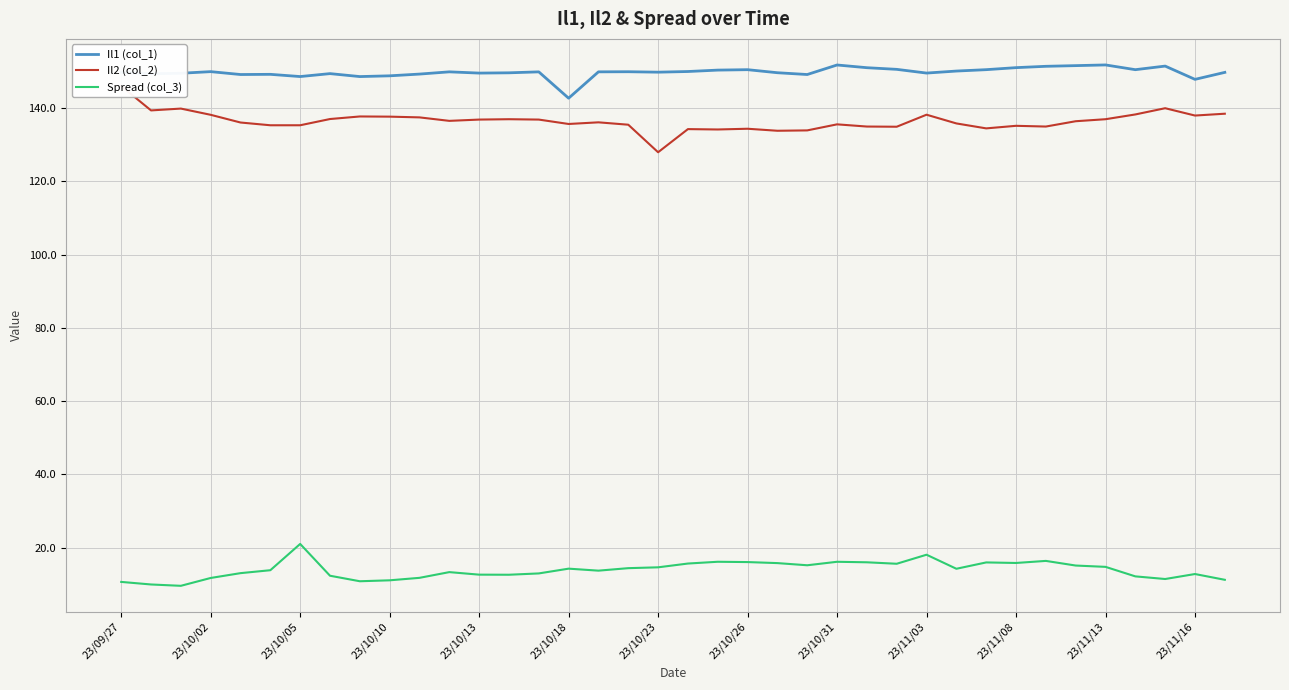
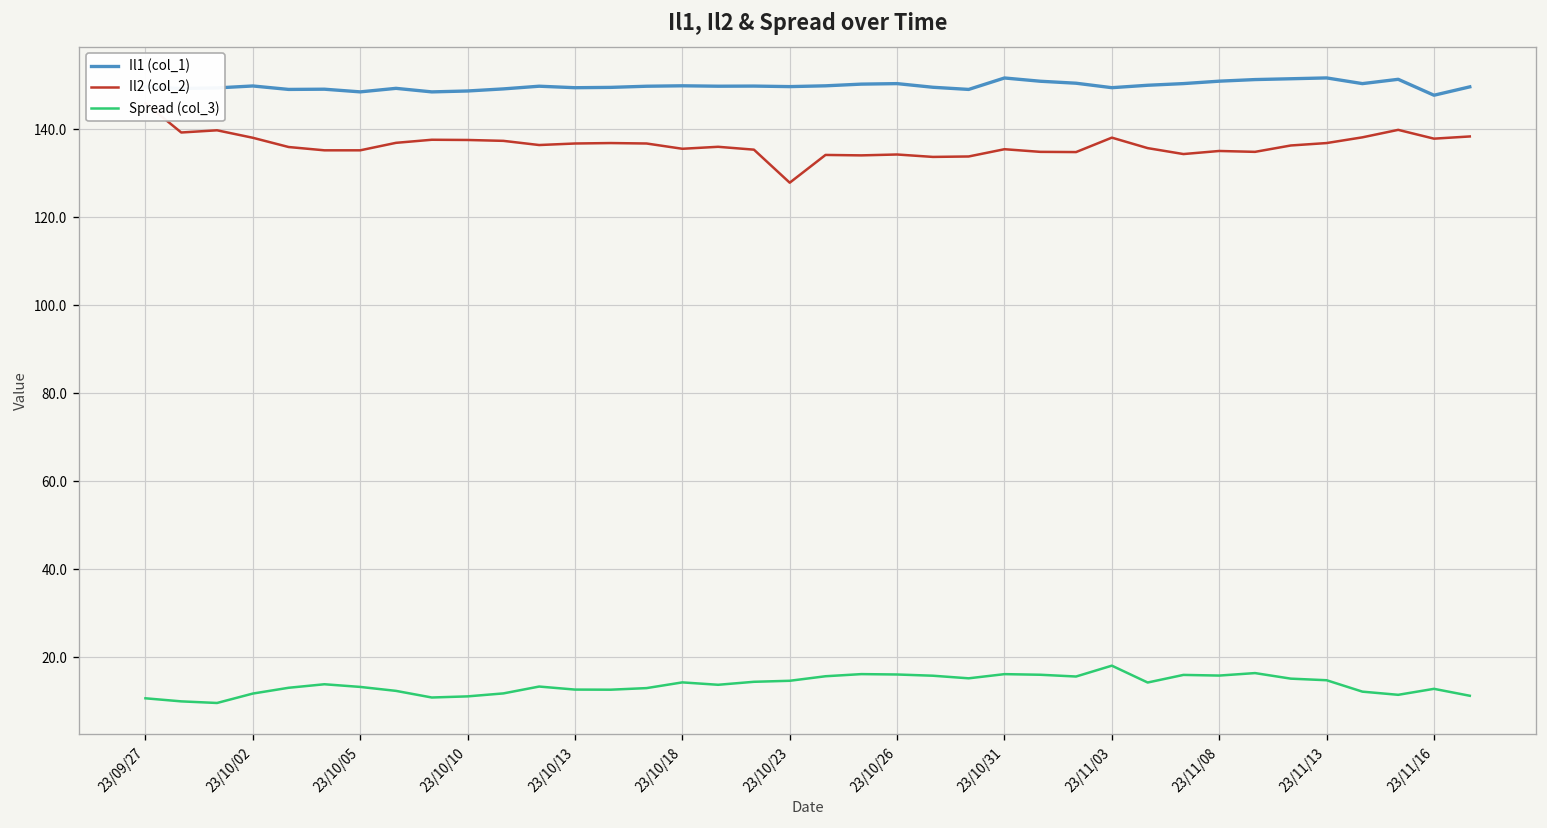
  {
    "Il1 (col_1)": {
      "23/10/02": 150,
      "23/10/05": 149,
      "23/10/10": 149,
      "23/10/13": 149,
-     "23/10/18": 143,
+     "23/10/18": 150,
      "23/10/23": 150,
      "23/10/26": 150,
      "23/10/31": 152,
      "23/11/03": 149,
      "23/11/08": 151,
      "23/11/13": 152,
      "23/11/16": 148
    },
    "Il2 (col_2)": {
      "23/10/02": 138,
      "23/10/05": 135,
      "23/10/10": 138,
      "23/10/13": 137,
      "23/10/18": 136,
      "23/10/23": 128,
      "23/10/26": 134,
      "23/10/31": 136,
      "23/11/03": 138,
      "23/11/08": 135,
      "23/11/13": 137,
      "23/11/16": 138
    },
    "Spread (col_3)": {
      "23/09/27": 11,
      "23/10/02": 12,
-     "23/10/05": 21,
+     "23/10/05": 13,
      "23/10/10": 11,
      "23/10/13": 13,
      "23/10/18": 14,
      "23/10/23": 15,
      "23/10/26": 16,
      "23/10/31": 16,
      "23/11/03": 18,
      "23/11/08": 16,
      "23/11/13": 15,
      "23/11/16": 13
    }
  }
